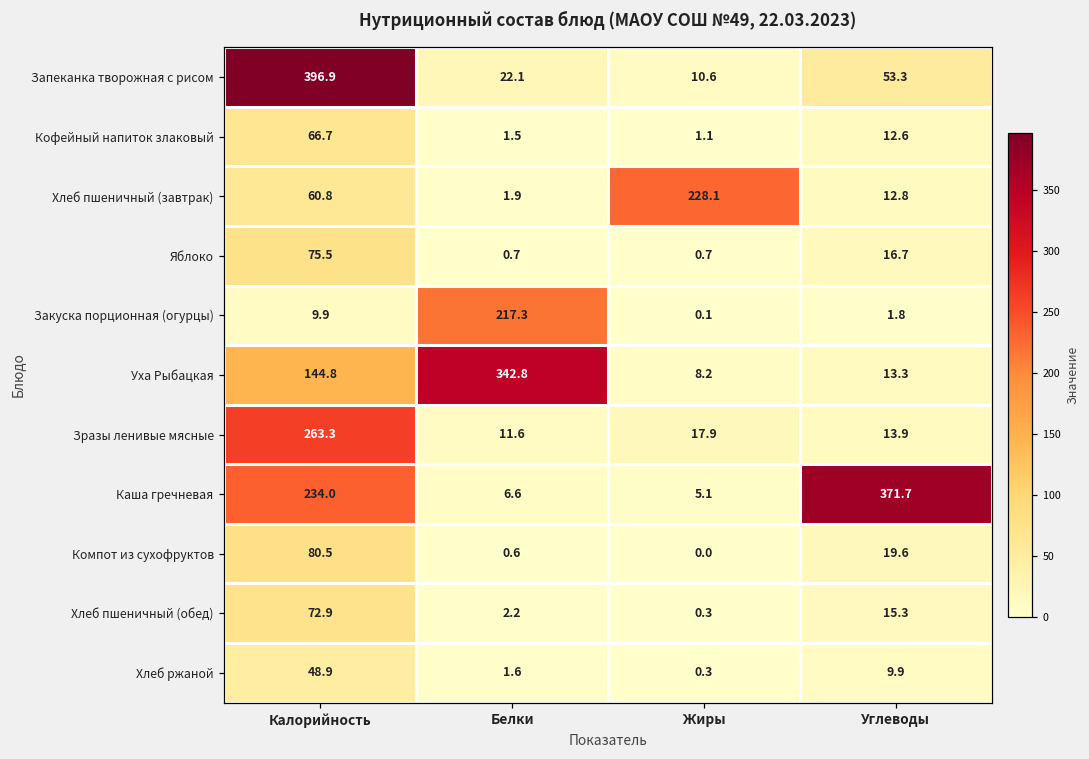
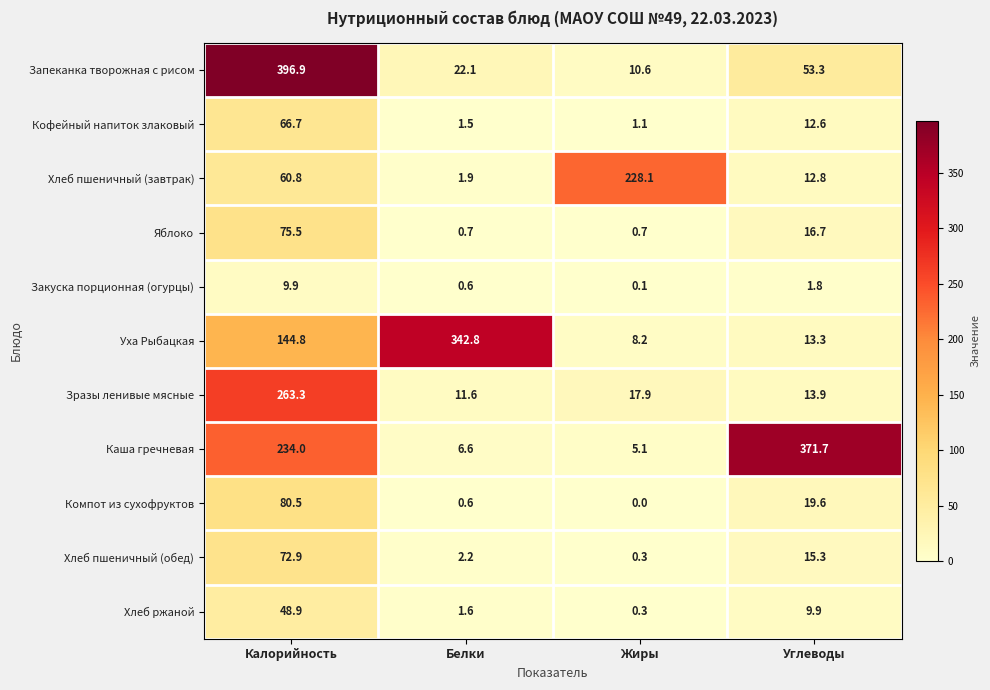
  {
    "Запеканка творожная с рисом": {
      "Калорийность": 396.9,
      "Белки": 22.1,
      "Жиры": 10.6,
      "Углеводы": 53.3
    },
    "Кофейный напиток злаковый": {
      "Калорийность": 66.7,
      "Белки": 1.5,
      "Жиры": 1.1,
      "Углеводы": 12.6
    },
    "Хлеб пшеничный (завтрак)": {
      "Калорийность": 60.8,
      "Белки": 1.9,
      "Жиры": 228.1,
      "Углеводы": 12.8
    },
    "Яблоко": {
      "Калорийность": 75.5,
      "Белки": 0.7,
      "Жиры": 0.7,
      "Углеводы": 16.7
    },
    "Закуска порционная (огурцы)": {
      "Калорийность": 9.9,
-     "Белки": 217.3,
+     "Белки": 0.6,
      "Жиры": 0.1,
      "Углеводы": 1.8
    },
    "Уха Рыбацкая": {
      "Калорийность": 144.8,
      "Белки": 342.8,
      "Жиры": 8.2,
      "Углеводы": 13.3
    },
    "Зразы ленивые мясные": {
      "Калорийность": 263.3,
      "Белки": 11.6,
      "Жиры": 17.9,
      "Углеводы": 13.9
    },
    "Каша гречневая": {
      "Калорийность": 234.0,
      "Белки": 6.6,
      "Жиры": 5.1,
      "Углеводы": 371.7
    },
    "Компот из сухофруктов": {
      "Калорийность": 80.5,
      "Белки": 0.6,
      "Жиры": 0.0,
      "Углеводы": 19.6
    },
    "Хлеб пшеничный (обед)": {
      "Калорийность": 72.9,
      "Белки": 2.2,
      "Жиры": 0.3,
      "Углеводы": 15.3
    },
    "Хлеб ржаной": {
      "Калорийность": 48.9,
      "Белки": 1.6,
      "Жиры": 0.3,
      "Углеводы": 9.9
    }
  }
